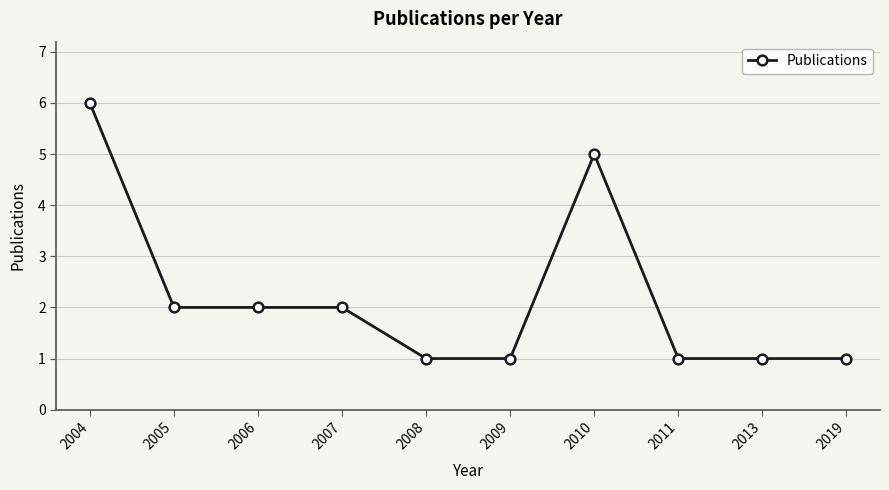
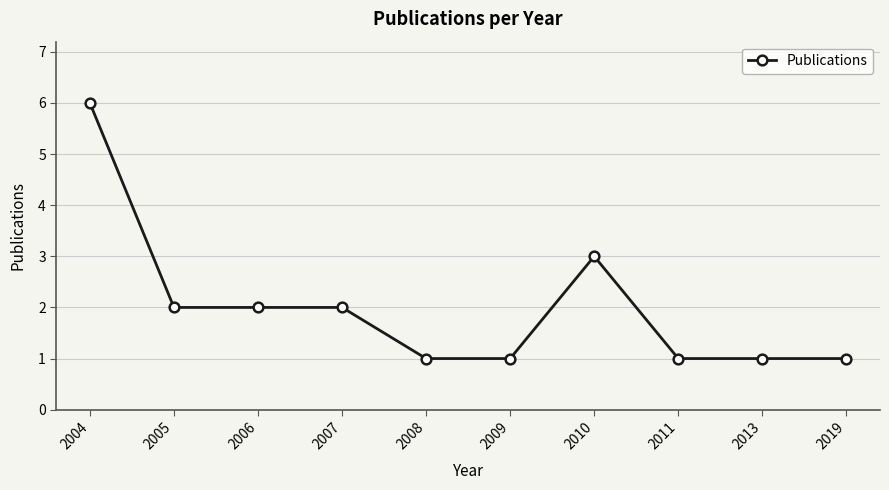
  {
    "2004": 6,
    "2005": 2,
    "2006": 2,
    "2007": 2,
    "2008": 1,
    "2009": 1,
-   "2010": 5,
+   "2010": 3,
    "2011": 1,
    "2013": 1,
    "2019": 1
  }
